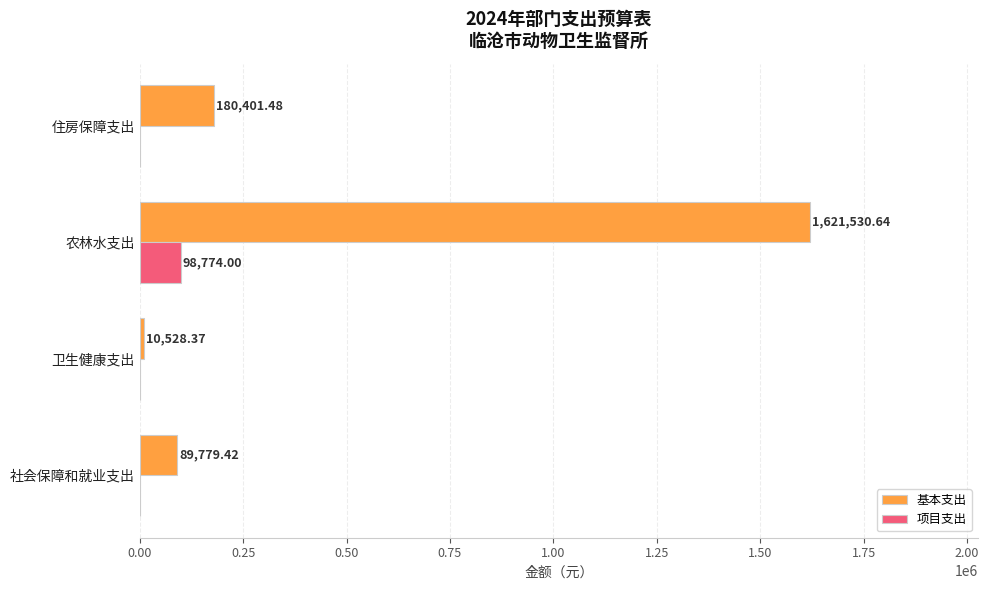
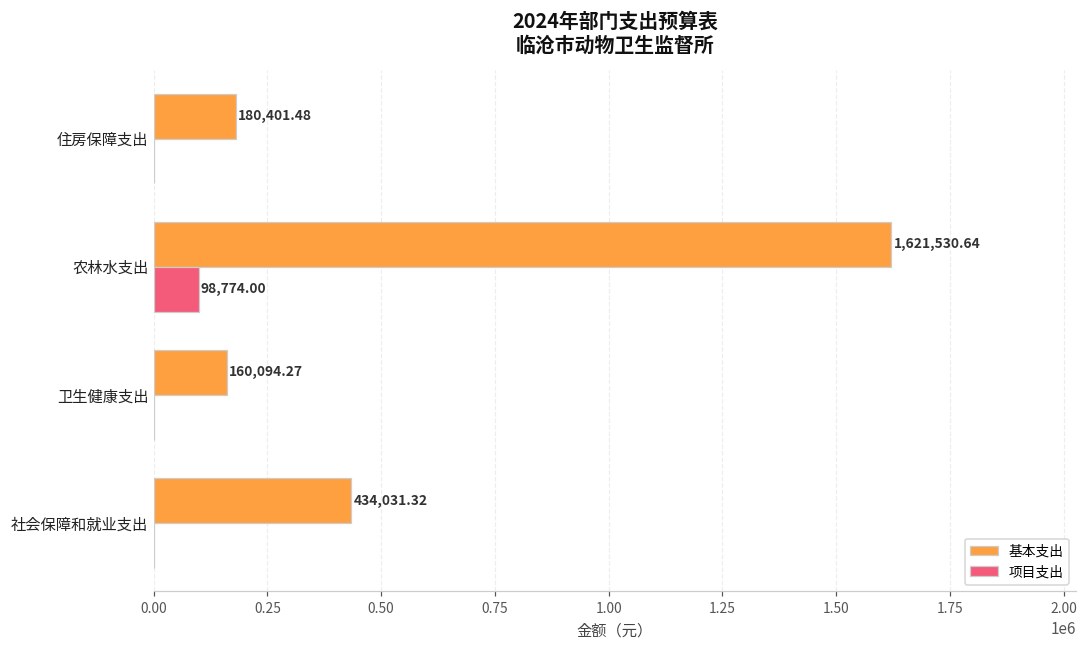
  {
    "基本支出": {
      "住房保障支出": "180,401.48",
      "农林水支出": "1,621,530.64",
-     "卫生健康支出": "10,528.37",
-     "社会保障和就业支出": "89,779.42"
+     "卫生健康支出": "160,094.27",
+     "社会保障和就业支出": "434,031.32"
    },
    "项目支出": {
      "农林水支出": "98,774.00"
    }
  }
